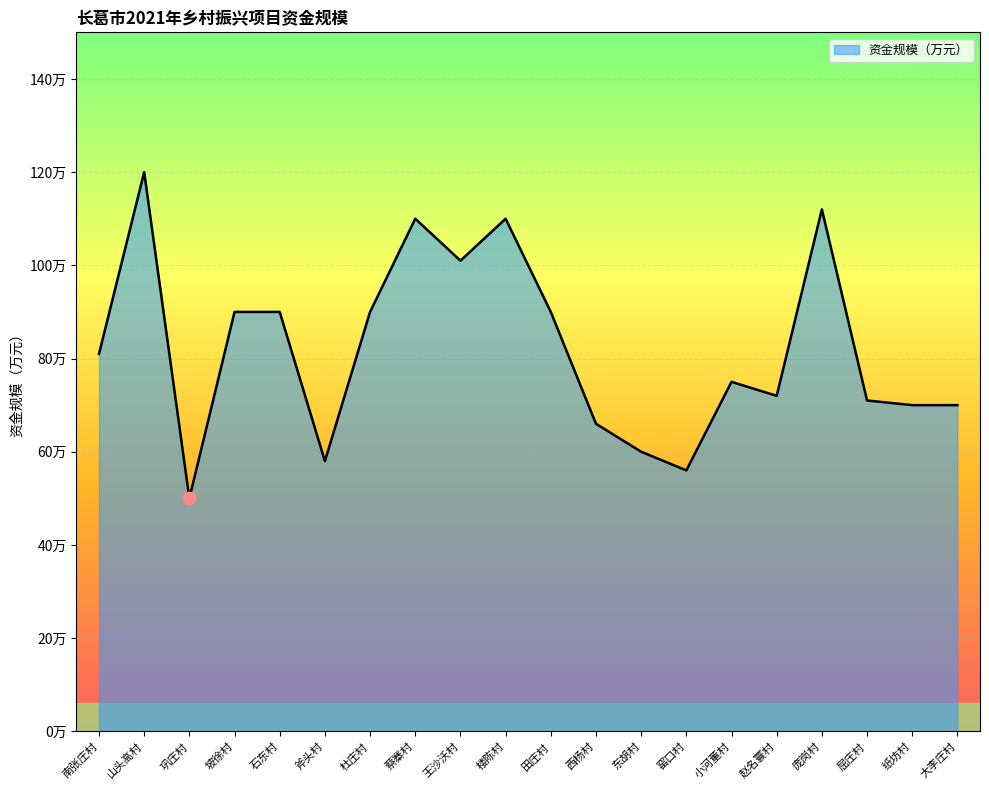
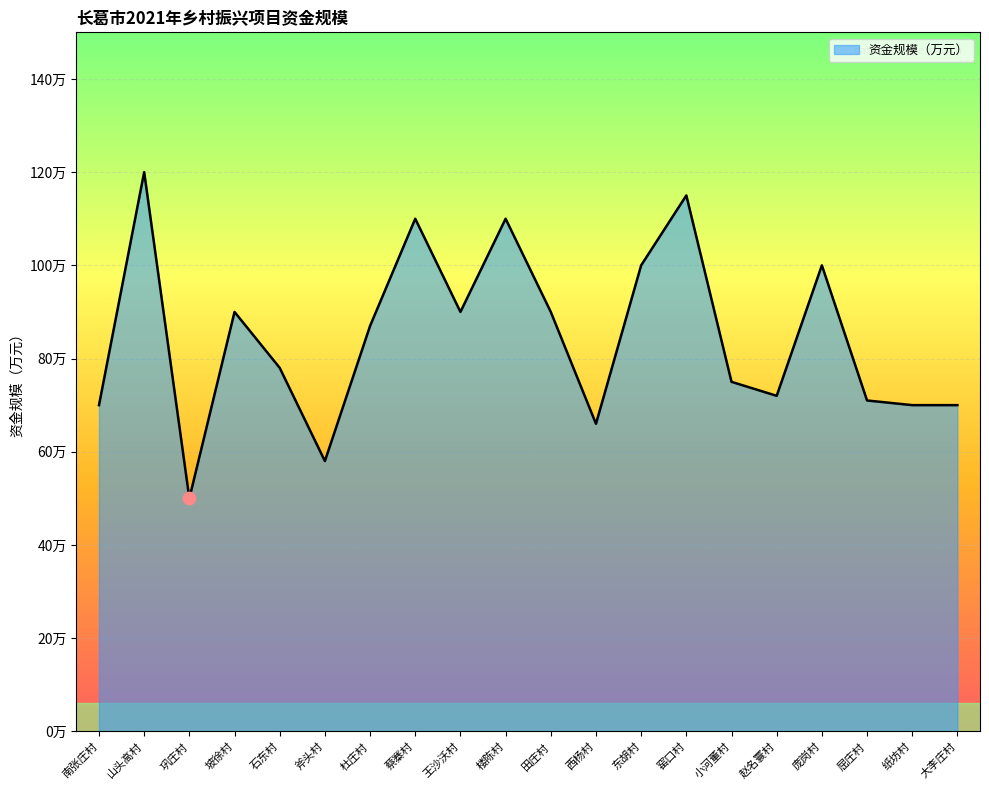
  {
    "资金规模（万元）": {
-     "南张庄村": "81万",
+     "南张庄村": "70万",
      "山头高村": "120万",
      "坡徐村": "90万",
-     "石东村": "90万",
+     "石东村": "78万",
      "斧头村": "58万",
-     "杜庄村": "90万",
+     "杜庄村": "87万",
      "蔡寨村": "110万",
-     "王沙沃村": "101万",
+     "王沙沃村": "90万",
      "楼陈村": "110万",
      "田庄村": "90万",
      "西杨村": "66万",
-     "东胡村": "60万",
-     "窑口村": "56万",
+     "东胡村": "100万",
+     "窑口村": "115万",
      "小河董村": "75万",
      "赵名寰村": "72万",
-     "庞岗村": "112万",
+     "庞岗村": "100万",
      "屈庄村": "71万",
      "纸坊村": "70万",
      "大李庄村": "70万"
    }
  }
